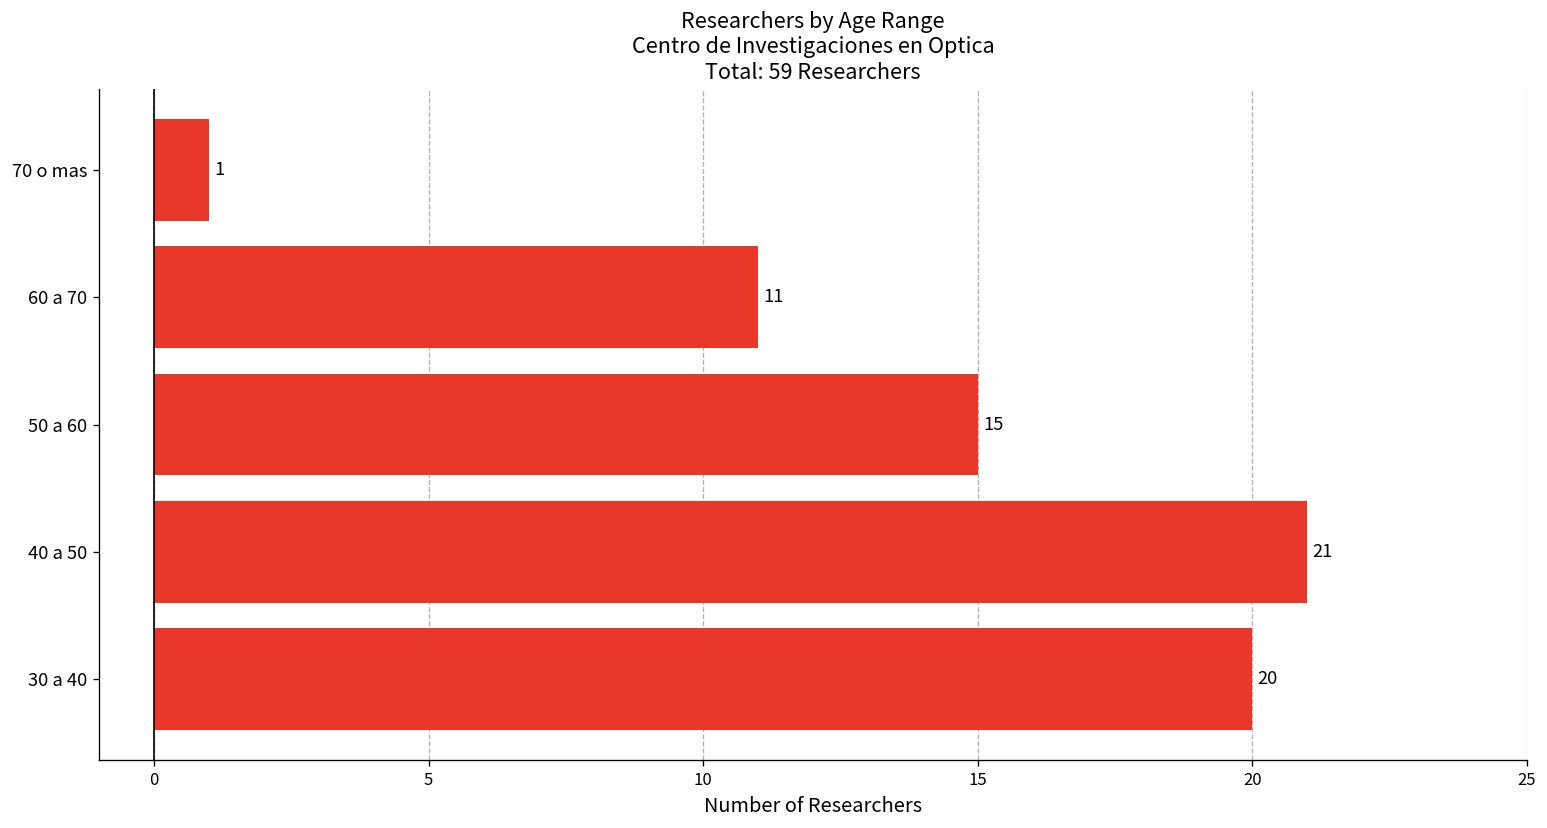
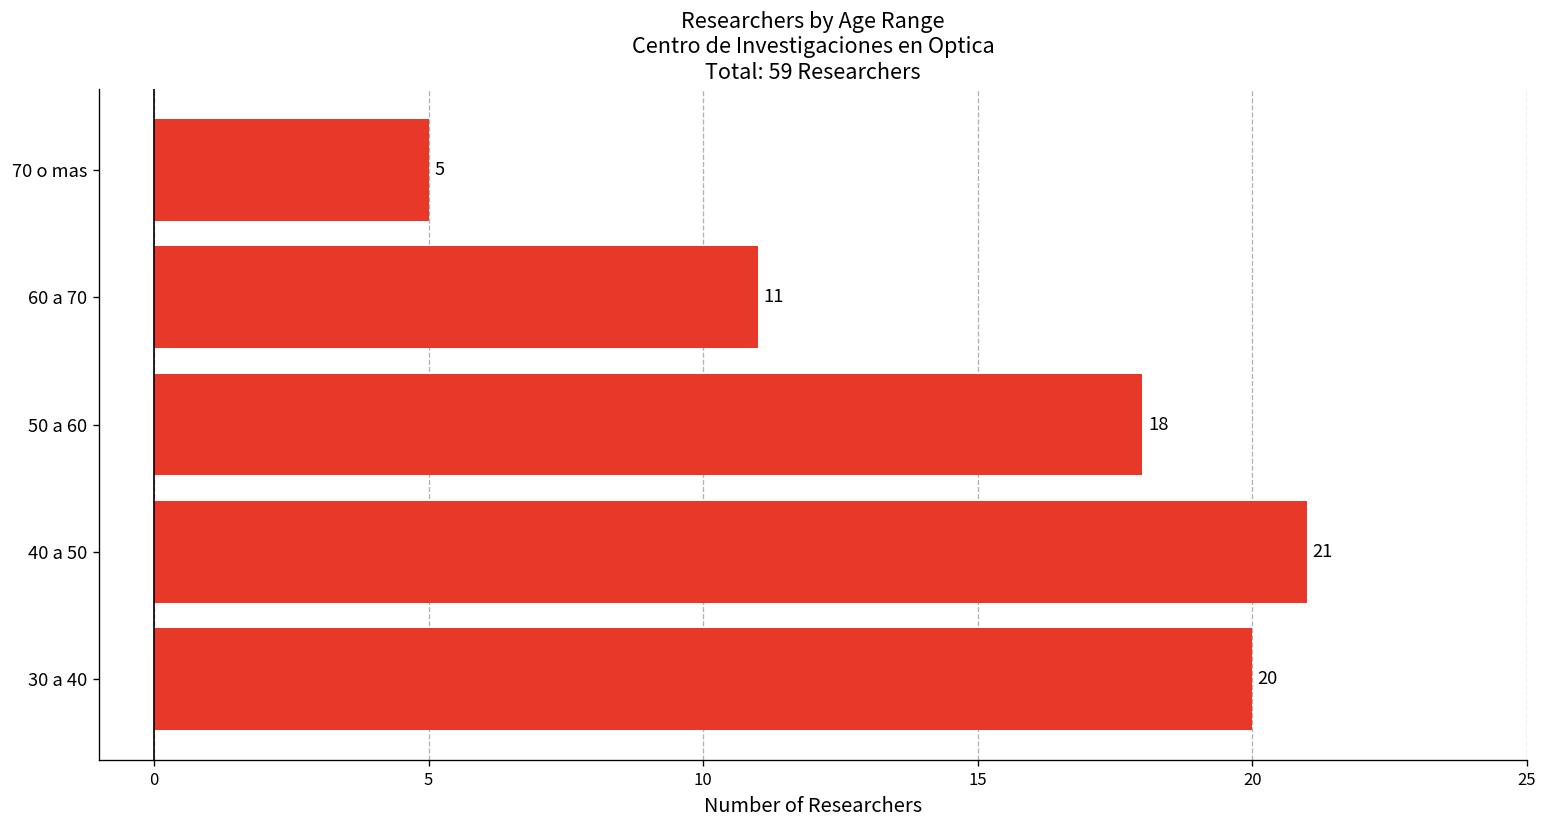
  {
-   "70 o mas": 1,
+   "70 o mas": 5,
    "60 a 70": 11,
-   "50 a 60": 15,
+   "50 a 60": 18,
    "40 a 50": 21,
    "30 a 40": 20
  }
